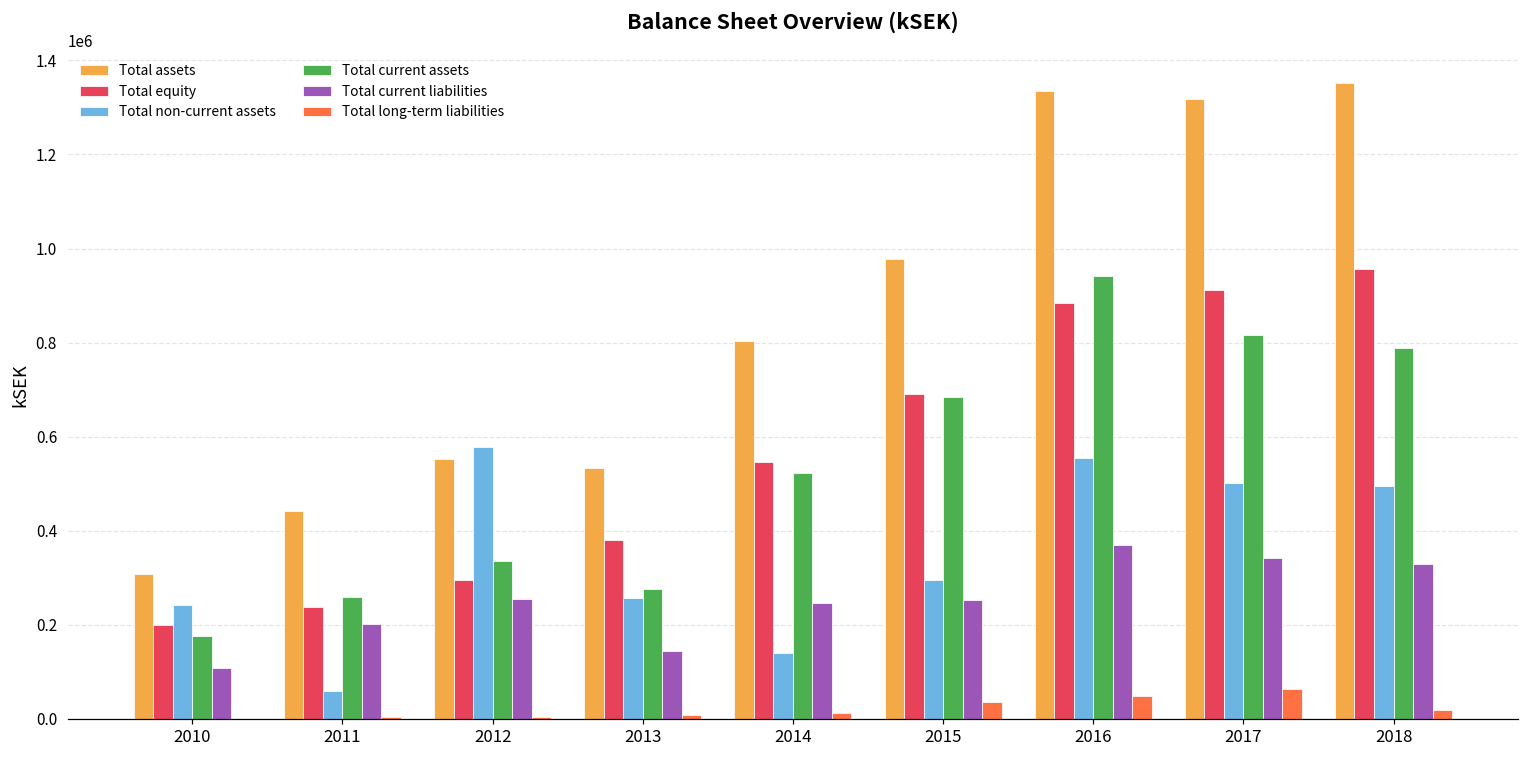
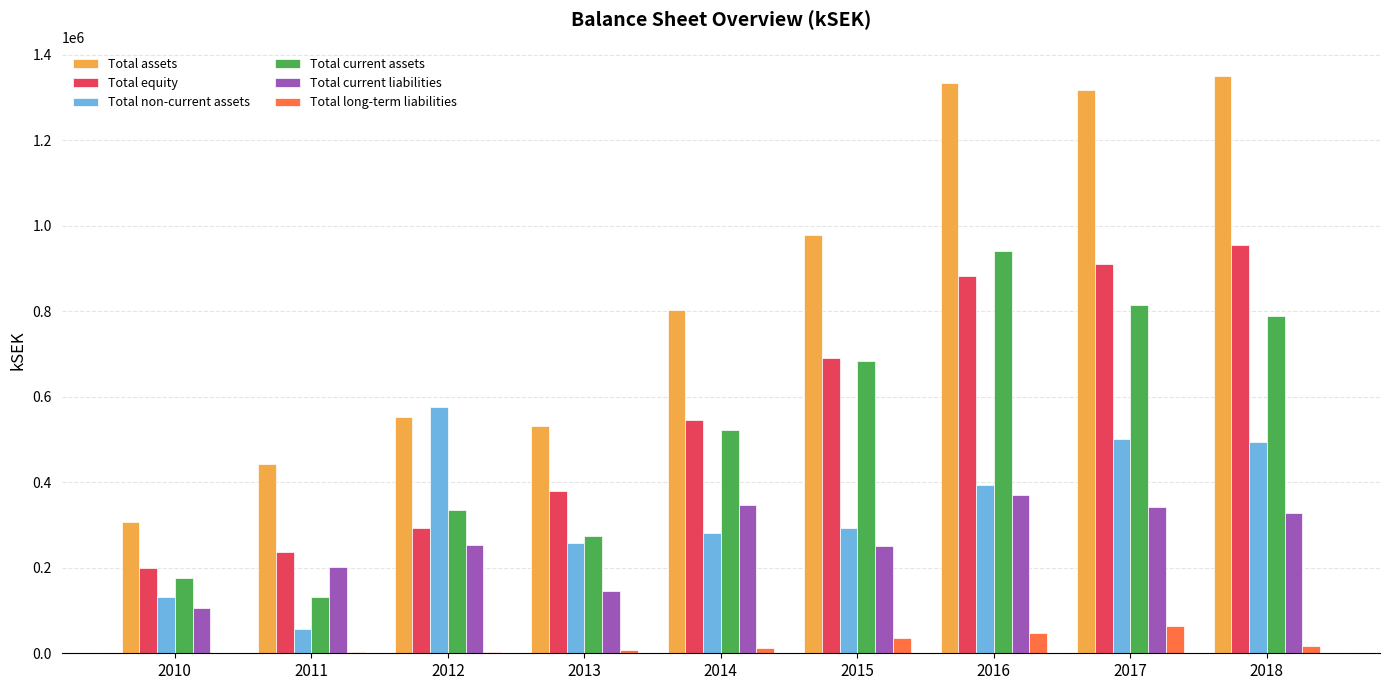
  {
    "Total non-current assets": {
-     "2010": 240000,
+     "2010": 130000,
      "2011": 60000,
      "2012": 580000,
      "2013": 260000,
-     "2014": 140000,
+     "2014": 280000,
      "2015": 290000,
-     "2016": 550000,
+     "2016": 390000,
      "2017": 500000,
      "2018": 490000
    },
    "Total current assets": {
      "2010": 180000,
-     "2011": 260000,
+     "2011": 130000,
      "2012": 340000,
      "2013": 280000,
      "2014": 520000,
      "2015": 680000,
      "2016": 940000,
      "2017": 820000,
      "2018": 790000
    },
    "Total current liabilities": {
      "2010": 110000,
      "2011": 200000,
      "2012": 250000,
      "2013": 140000,
-     "2014": 250000,
+     "2014": 350000,
      "2015": 250000,
      "2016": 370000,
      "2017": 340000,
      "2018": 330000
    }
  }
